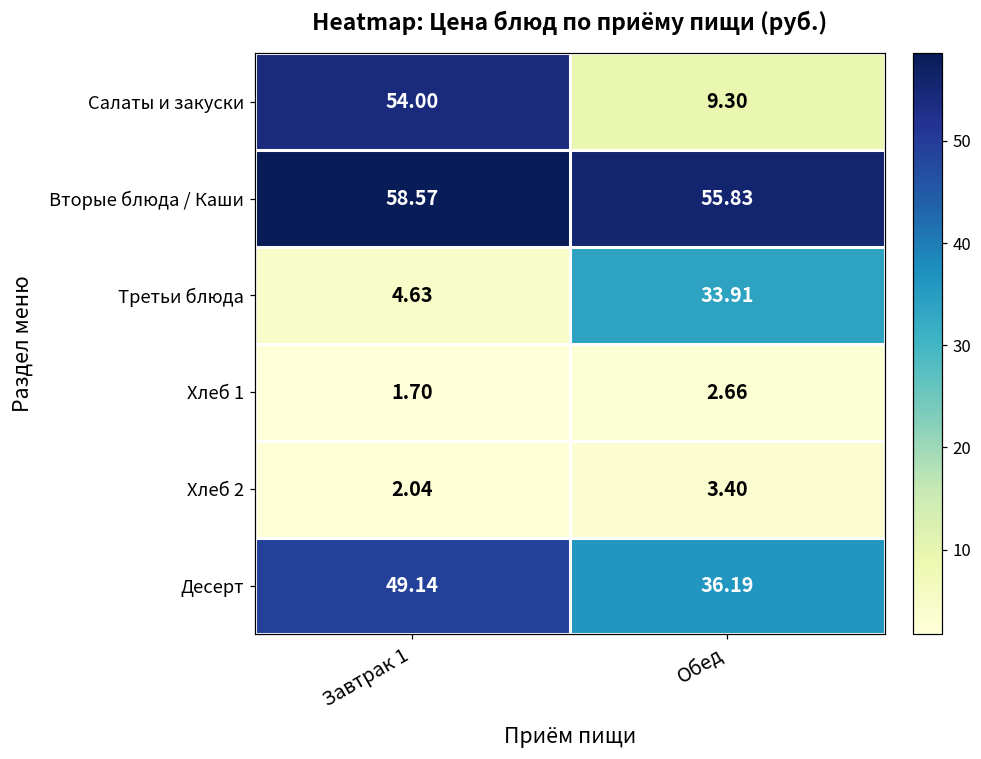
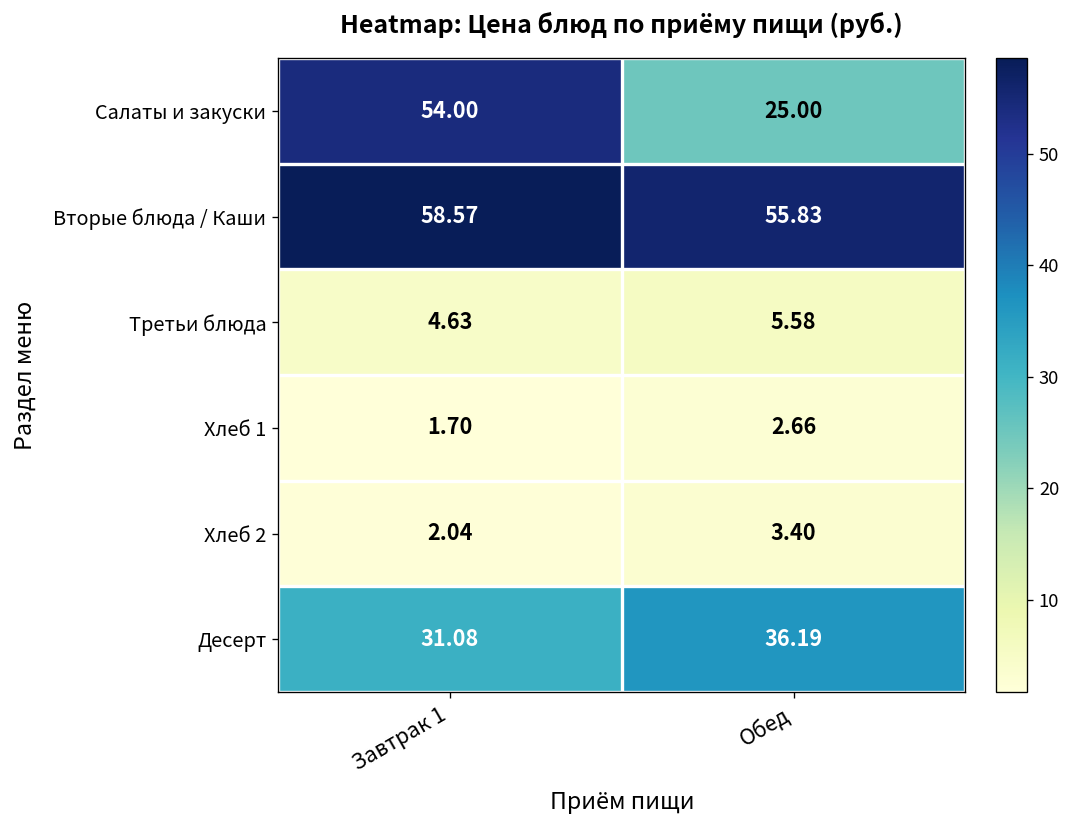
  {
    "Салаты и закуски": {
      "Завтрак 1": 54.00,
-     "Обед": 9.30
+     "Обед": 25.00
    },
    "Вторые блюда / Каши": {
      "Завтрак 1": 58.57,
      "Обед": 55.83
    },
    "Третьи блюда": {
      "Завтрак 1": 4.63,
-     "Обед": 33.91
+     "Обед": 5.58
    },
    "Хлеб 1": {
      "Завтрак 1": 1.70,
      "Обед": 2.66
    },
    "Хлеб 2": {
      "Завтрак 1": 2.04,
      "Обед": 3.40
    },
    "Десерт": {
-     "Завтрак 1": 49.14,
+     "Завтрак 1": 31.08,
      "Обед": 36.19
    }
  }
